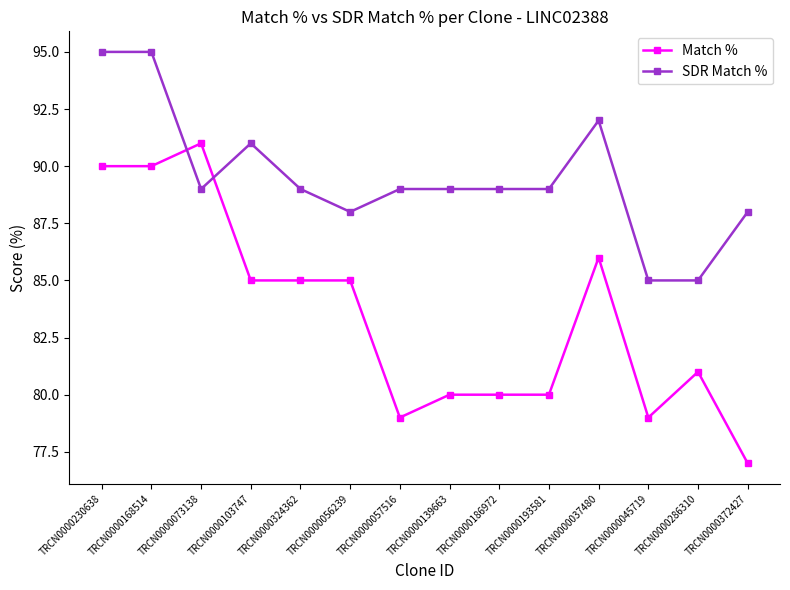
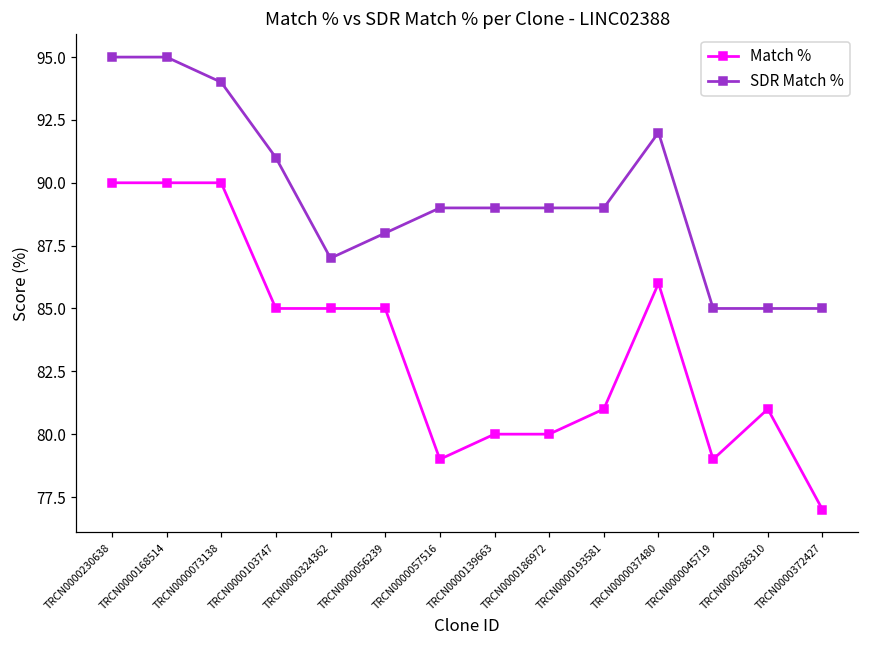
  {
    "Match %": {
      "TRCN0000230638": 90,
      "TRCN0000168514": 90,
-     "TRCN0000073138": 91,
+     "TRCN0000073138": 90,
      "TRCN0000103747": 85,
      "TRCN0000324362": 85,
      "TRCN0000056239": 85,
      "TRCN0000057516": 79,
      "TRCN0000139663": 80,
      "TRCN0000186972": 80,
-     "TRCN0000193581": 80,
+     "TRCN0000193581": 81,
      "TRCN0000037480": 86,
      "TRCN0000045719": 79,
      "TRCN0000286310": 81,
      "TRCN0000372427": 77
    },
    "SDR Match %": {
      "TRCN0000230638": 95,
      "TRCN0000168514": 95,
-     "TRCN0000073138": 89,
+     "TRCN0000073138": 94,
      "TRCN0000103747": 91,
-     "TRCN0000324362": 89,
+     "TRCN0000324362": 87,
      "TRCN0000056239": 88,
      "TRCN0000057516": 89,
      "TRCN0000139663": 89,
      "TRCN0000186972": 89,
      "TRCN0000193581": 89,
      "TRCN0000037480": 92,
      "TRCN0000045719": 85,
      "TRCN0000286310": 85,
-     "TRCN0000372427": 88
+     "TRCN0000372427": 85
    }
  }
